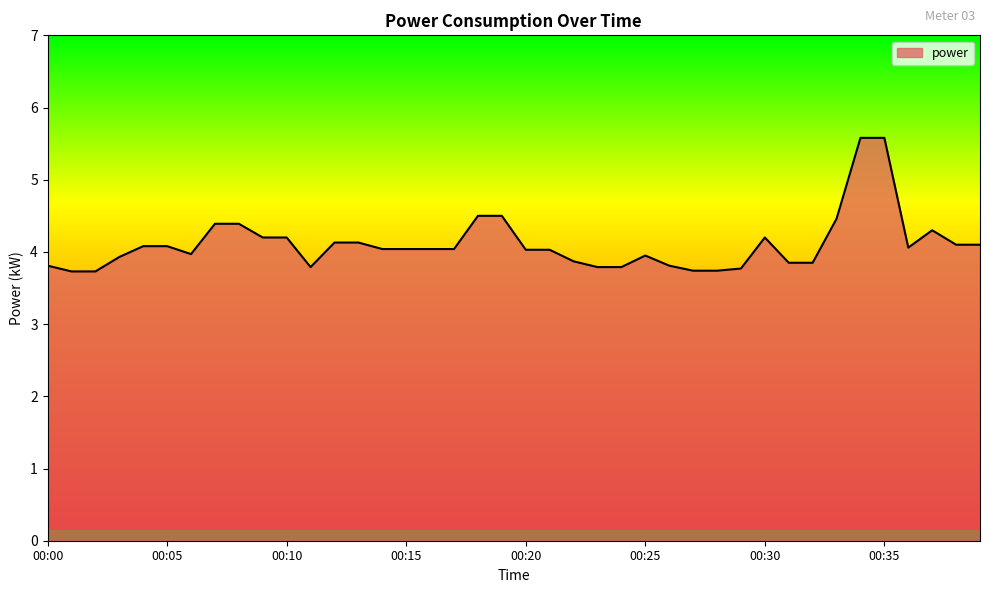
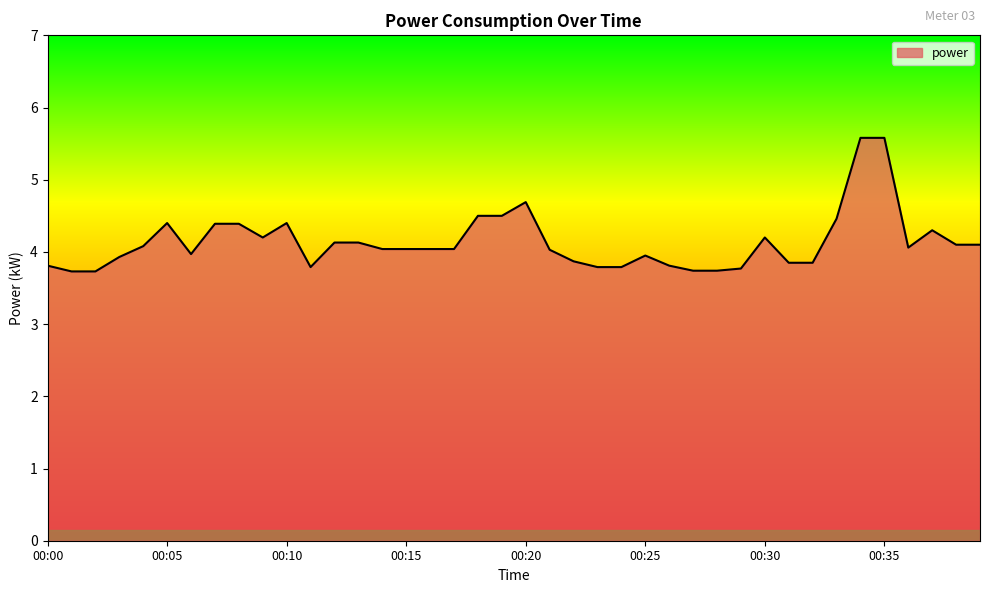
  {
    "00:00": 3.8,
-   "00:05": 4.1,
-   "00:10": 4.2,
+   "00:05": 4.4,
+   "00:10": 4.4,
    "00:15": 4.0,
-   "00:20": 4.0,
+   "00:20": 4.7,
    "00:25": 4.0,
    "00:30": 4.2,
    "00:35": 5.6
  }
